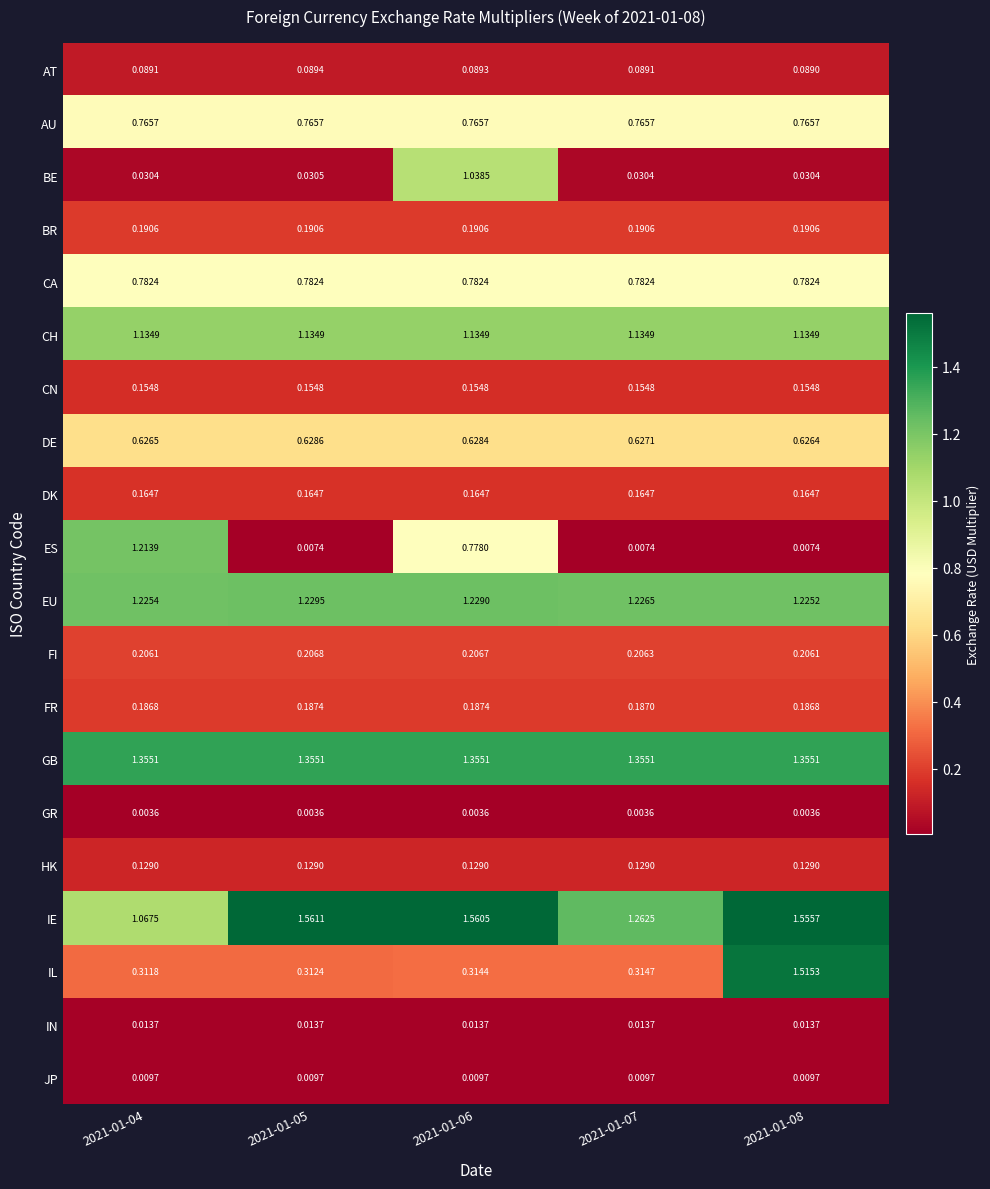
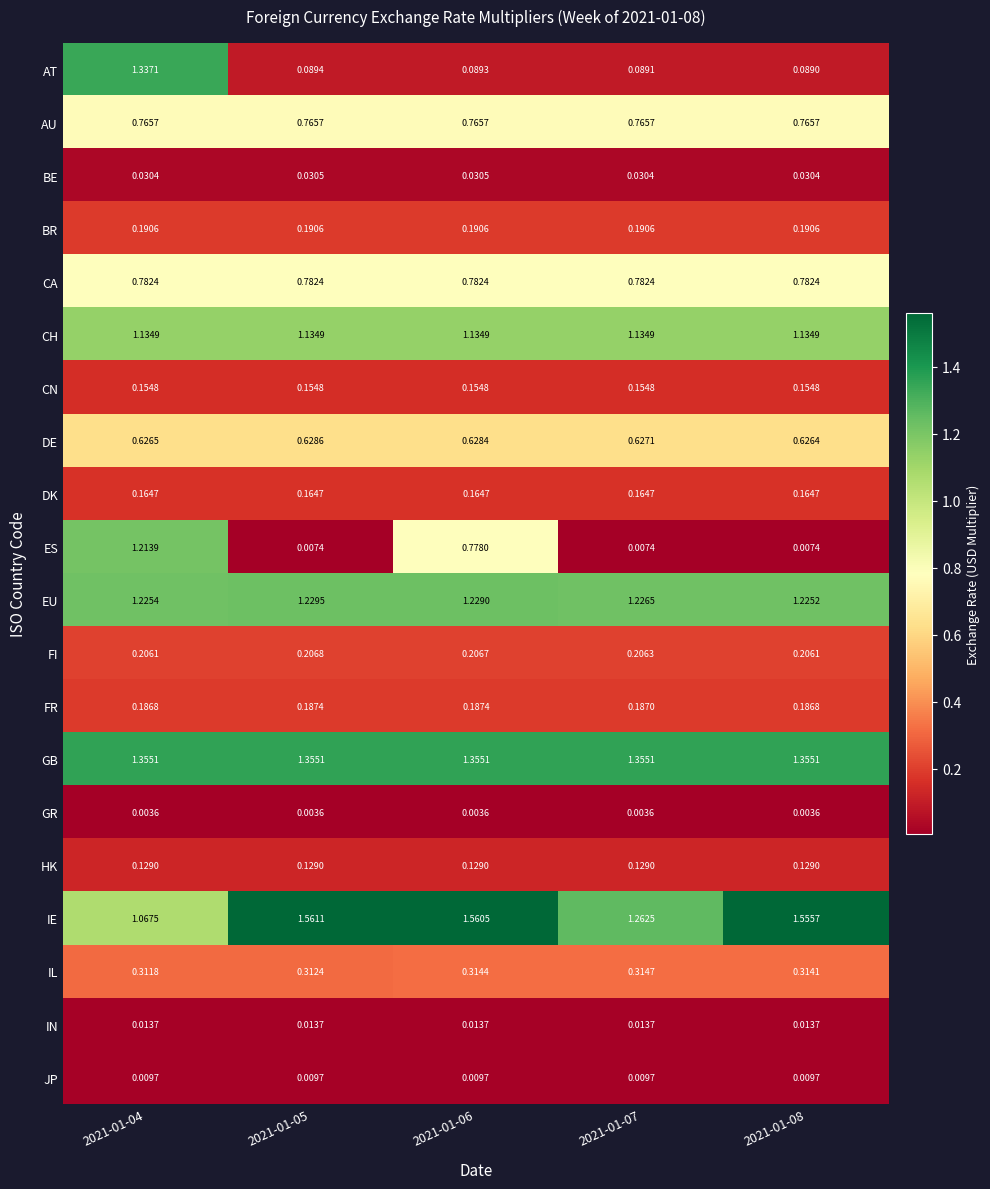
  {
    "AT": {
-     "2021-01-04": 0.0891,
+     "2021-01-04": 1.3371,
      "2021-01-05": 0.0894,
      "2021-01-06": 0.0893,
      "2021-01-07": 0.0891,
      "2021-01-08": 0.0890
    },
    "AU": {
      "2021-01-04": 0.7657,
      "2021-01-05": 0.7657,
      "2021-01-06": 0.7657,
      "2021-01-07": 0.7657,
      "2021-01-08": 0.7657
    },
    "BE": {
      "2021-01-04": 0.0304,
      "2021-01-05": 0.0305,
-     "2021-01-06": 1.0385,
+     "2021-01-06": 0.0305,
      "2021-01-07": 0.0304,
      "2021-01-08": 0.0304
    },
    "BR": {
      "2021-01-04": 0.1906,
      "2021-01-05": 0.1906,
      "2021-01-06": 0.1906,
      "2021-01-07": 0.1906,
      "2021-01-08": 0.1906
    },
    "CA": {
      "2021-01-04": 0.7824,
      "2021-01-05": 0.7824,
      "2021-01-06": 0.7824,
      "2021-01-07": 0.7824,
      "2021-01-08": 0.7824
    },
    "CH": {
      "2021-01-04": 1.1349,
      "2021-01-05": 1.1349,
      "2021-01-06": 1.1349,
      "2021-01-07": 1.1349,
      "2021-01-08": 1.1349
    },
    "CN": {
      "2021-01-04": 0.1548,
      "2021-01-05": 0.1548,
      "2021-01-06": 0.1548,
      "2021-01-07": 0.1548,
      "2021-01-08": 0.1548
    },
    "DE": {
      "2021-01-04": 0.6265,
      "2021-01-05": 0.6286,
      "2021-01-06": 0.6284,
      "2021-01-07": 0.6271,
      "2021-01-08": 0.6264
    },
    "DK": {
      "2021-01-04": 0.1647,
      "2021-01-05": 0.1647,
      "2021-01-06": 0.1647,
      "2021-01-07": 0.1647,
      "2021-01-08": 0.1647
    },
    "ES": {
      "2021-01-04": 1.2139,
      "2021-01-05": 0.0074,
      "2021-01-06": 0.7780,
      "2021-01-07": 0.0074,
      "2021-01-08": 0.0074
    },
    "EU": {
      "2021-01-04": 1.2254,
      "2021-01-05": 1.2295,
      "2021-01-06": 1.2290,
      "2021-01-07": 1.2265,
      "2021-01-08": 1.2252
    },
    "FI": {
      "2021-01-04": 0.2061,
      "2021-01-05": 0.2068,
      "2021-01-06": 0.2067,
      "2021-01-07": 0.2063,
      "2021-01-08": 0.2061
    },
    "FR": {
      "2021-01-04": 0.1868,
      "2021-01-05": 0.1874,
      "2021-01-06": 0.1874,
      "2021-01-07": 0.1870,
      "2021-01-08": 0.1868
    },
    "GB": {
      "2021-01-04": 1.3551,
      "2021-01-05": 1.3551,
      "2021-01-06": 1.3551,
      "2021-01-07": 1.3551,
      "2021-01-08": 1.3551
    },
    "GR": {
      "2021-01-04": 0.0036,
      "2021-01-05": 0.0036,
      "2021-01-06": 0.0036,
      "2021-01-07": 0.0036,
      "2021-01-08": 0.0036
    },
    "HK": {
      "2021-01-04": 0.1290,
      "2021-01-05": 0.1290,
      "2021-01-06": 0.1290,
      "2021-01-07": 0.1290,
      "2021-01-08": 0.1290
    },
    "IE": {
      "2021-01-04": 1.0675,
      "2021-01-05": 1.5611,
      "2021-01-06": 1.5605,
      "2021-01-07": 1.2625,
      "2021-01-08": 1.5557
    },
    "IL": {
      "2021-01-04": 0.3118,
      "2021-01-05": 0.3124,
      "2021-01-06": 0.3144,
      "2021-01-07": 0.3147,
-     "2021-01-08": 1.5153
+     "2021-01-08": 0.3141
    },
    "IN": {
      "2021-01-04": 0.0137,
      "2021-01-05": 0.0137,
      "2021-01-06": 0.0137,
      "2021-01-07": 0.0137,
      "2021-01-08": 0.0137
    },
    "JP": {
      "2021-01-04": 0.0097,
      "2021-01-05": 0.0097,
      "2021-01-06": 0.0097,
      "2021-01-07": 0.0097,
      "2021-01-08": 0.0097
    }
  }
